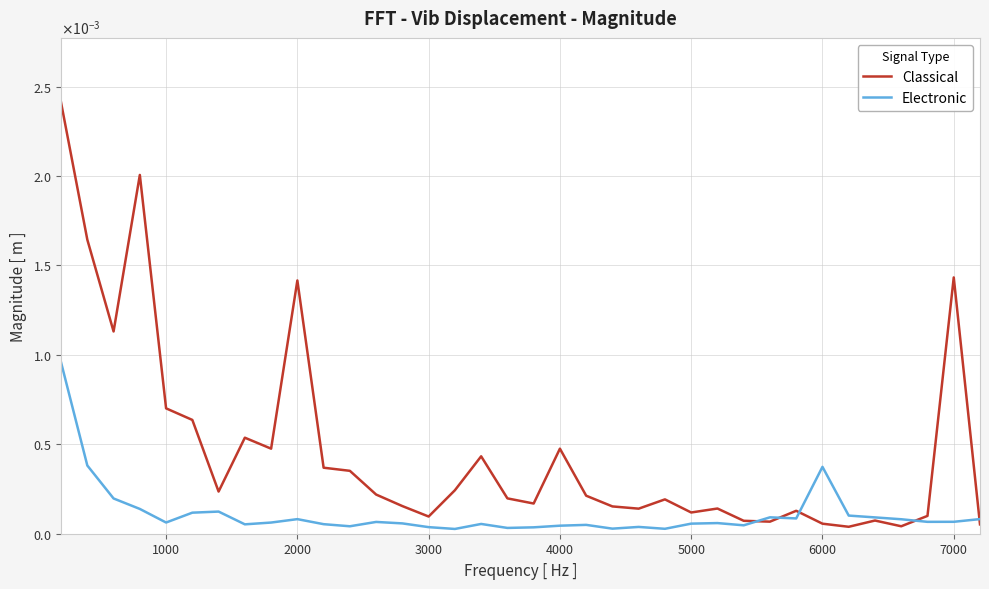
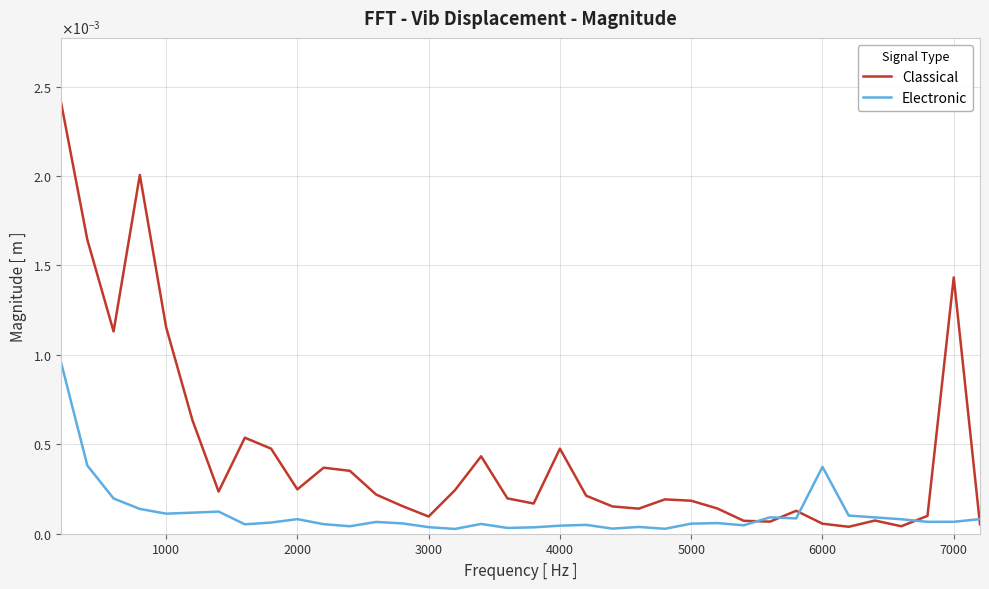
  {
    "Classical": {
-     "1000": 0.00070,
-     "2000": 0.00142,
+     "1000": 0.00116,
+     "2000": 0.00025,
      "3000": 0.00010,
      "4000": 0.00048,
-     "5000": 0.00012,
+     "5000": 0.00018,
      "6000": 0.00006,
      "7000": 0.00143
    },
    "Electronic": {
-     "1000": 0.00006,
+     "1000": 0.00011,
      "2000": 0.00008,
      "3000": 0.00004,
      "4000": 0.00004,
      "5000": 0.00006,
      "6000": 0.00037,
      "7000": 0.00007
    }
  }
